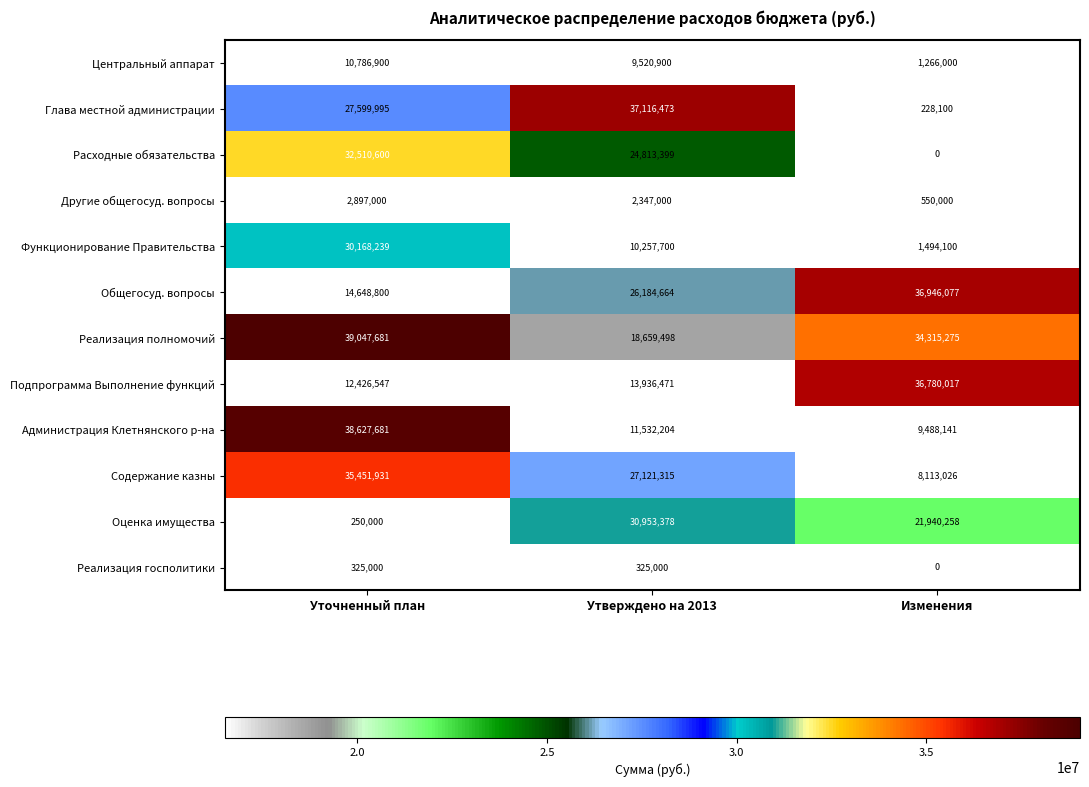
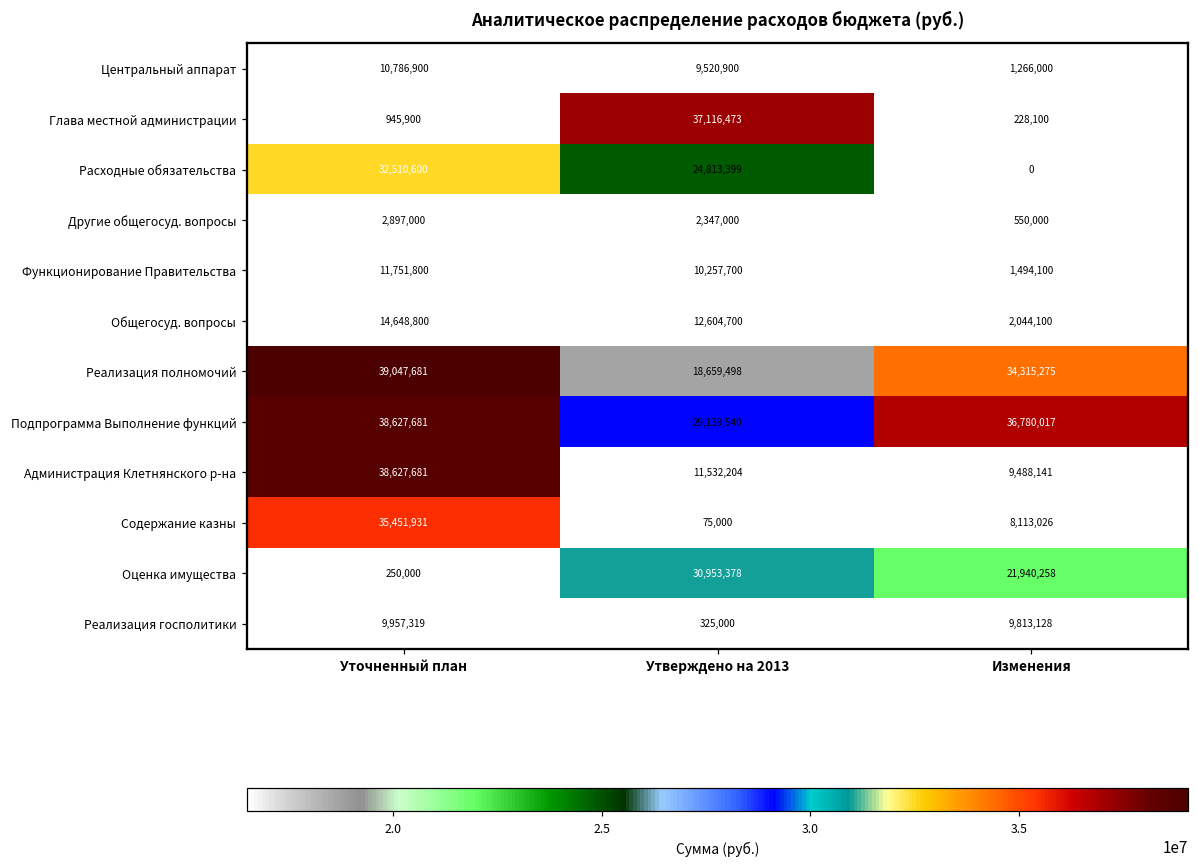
  {
    "Центральный аппарат": {
      "Уточненный план": "10,786,900",
      "Утверждено на 2013": "9,520,900",
      "Изменения": "1,266,000"
    },
    "Глава местной администрации": {
-     "Уточненный план": "27,599,995",
+     "Уточненный план": "945,900",
      "Утверждено на 2013": "37,116,473",
      "Изменения": "228,100"
    },
    "Расходные обязательства": {
      "Уточненный план": "32,510,600",
      "Утверждено на 2013": "24,813,399",
      "Изменения": "0"
    },
    "Другие общегосуд. вопросы": {
      "Уточненный план": "2,897,000",
      "Утверждено на 2013": "2,347,000",
      "Изменения": "550,000"
    },
    "Функционирование Правительства": {
-     "Уточненный план": "30,168,239",
+     "Уточненный план": "11,751,800",
      "Утверждено на 2013": "10,257,700",
      "Изменения": "1,494,100"
    },
    "Общегосуд. вопросы": {
      "Уточненный план": "14,648,800",
-     "Утверждено на 2013": "26,184,664",
-     "Изменения": "36,946,077"
+     "Утверждено на 2013": "12,604,700",
+     "Изменения": "2,044,100"
    },
    "Реализация полномочий": {
      "Уточненный план": "39,047,681",
      "Утверждено на 2013": "18,659,498",
      "Изменения": "34,315,275"
    },
    "Подпрограмма Выполнение функций": {
-     "Уточненный план": "12,426,547",
-     "Утверждено на 2013": "13,936,471",
+     "Уточненный план": "38,627,681",
+     "Утверждено на 2013": "29,139,540",
      "Изменения": "36,780,017"
    },
    "Администрация Клетнянского р-на": {
      "Уточненный план": "38,627,681",
      "Утверждено на 2013": "11,532,204",
      "Изменения": "9,488,141"
    },
    "Содержание казны": {
      "Уточненный план": "35,451,931",
-     "Утверждено на 2013": "27,121,315",
+     "Утверждено на 2013": "75,000",
      "Изменения": "8,113,026"
    },
    "Оценка имущества": {
      "Уточненный план": "250,000",
      "Утверждено на 2013": "30,953,378",
      "Изменения": "21,940,258"
    },
    "Реализация госполитики": {
-     "Уточненный план": "325,000",
+     "Уточненный план": "9,957,319",
      "Утверждено на 2013": "325,000",
-     "Изменения": "0"
+     "Изменения": "9,813,128"
    }
  }
